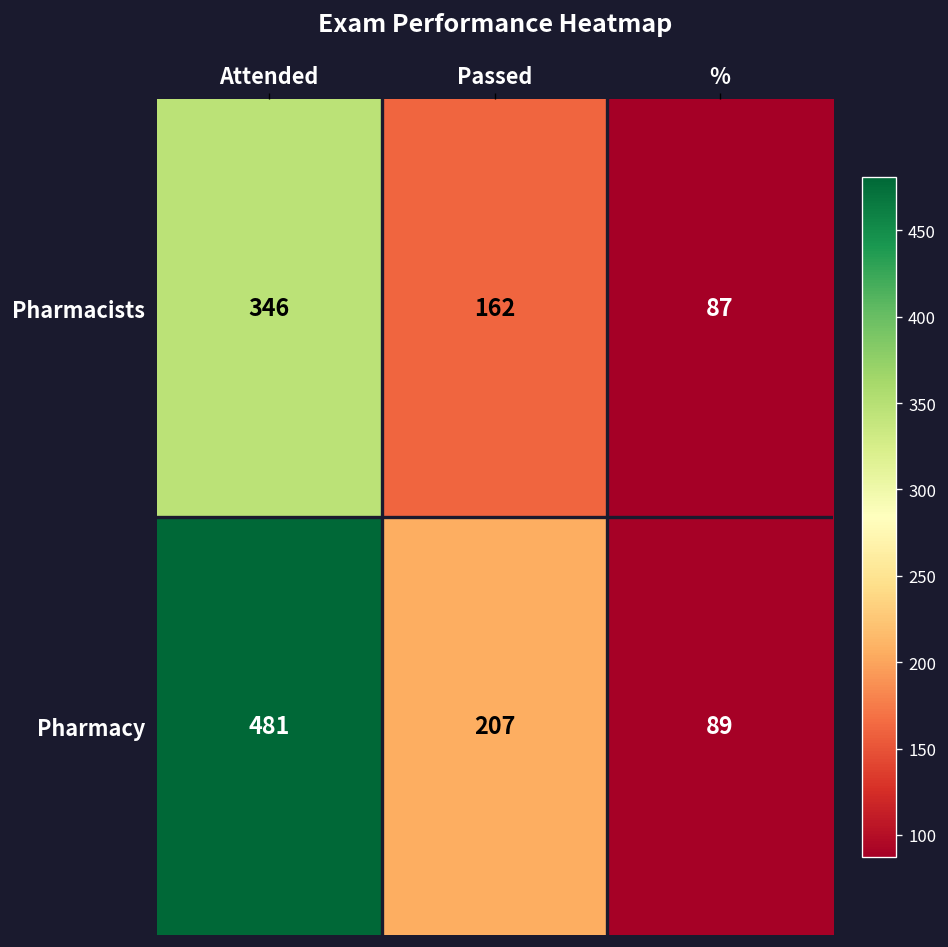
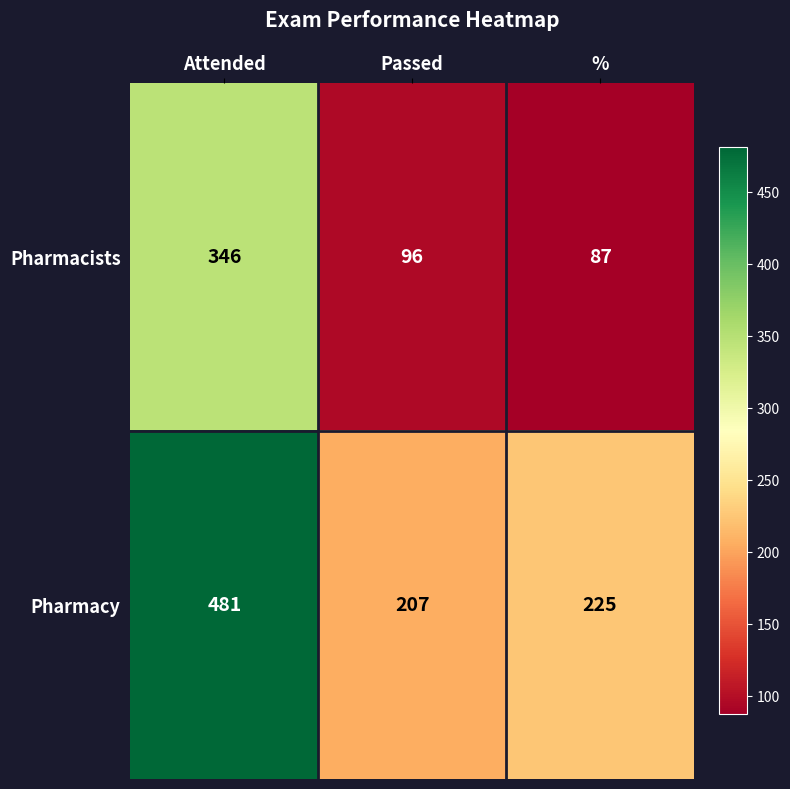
  {
    "Pharmacists": {
      "Attended": 346,
-     "Passed": 162,
+     "Passed": 96,
      "%": 87
    },
    "Pharmacy": {
      "Attended": 481,
      "Passed": 207,
-     "%": 89
+     "%": 225
    }
  }
